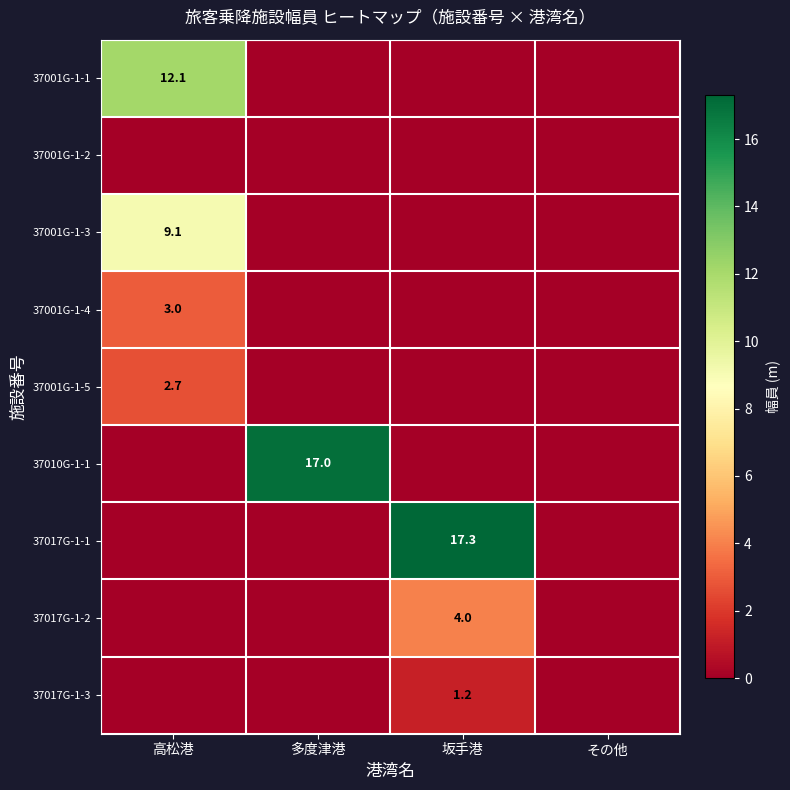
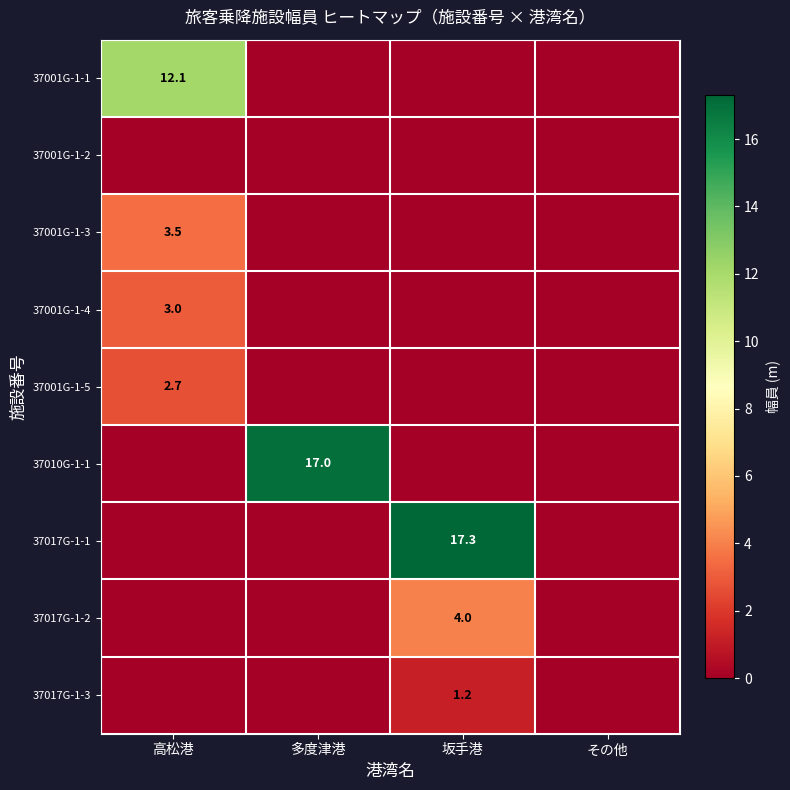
  {
    "37001G-1-1": {
      "高松港": 12.1
    },
    "37001G-1-3": {
-     "高松港": 9.1
+     "高松港": 3.5
    },
    "37001G-1-4": {
      "高松港": 3.0
    },
    "37001G-1-5": {
      "高松港": 2.7
    },
    "37010G-1-1": {
      "多度津港": 17.0
    },
    "37017G-1-1": {
      "坂手港": 17.3
    },
    "37017G-1-2": {
      "坂手港": 4.0
    },
    "37017G-1-3": {
      "坂手港": 1.2
    }
  }
